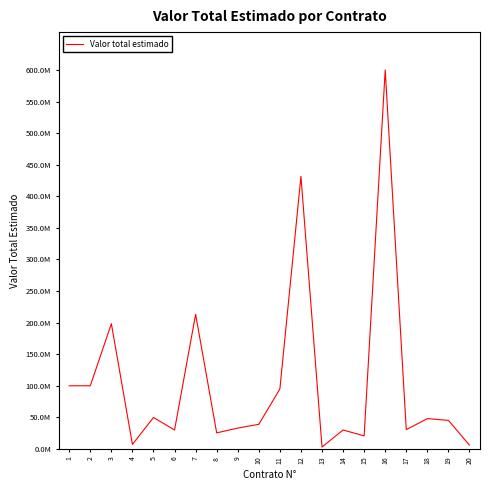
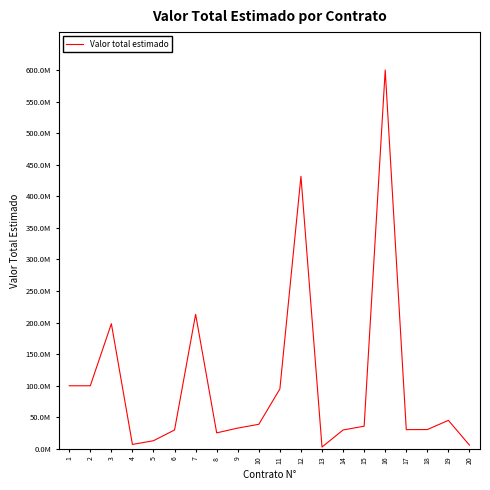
  {
    "1": 100000000,
    "2": 100000000,
    "3": 200000000,
    "4": 10000000,
-   "5": 50000000,
+   "5": 10000000,
    "6": 30000000,
    "7": 210000000,
    "8": 30000000,
    "9": 30000000,
    "10": 40000000,
    "11": 100000000,
    "12": 430000000,
    "13": 0,
    "14": 30000000,
-   "15": 20000000,
+   "15": 40000000,
    "16": 600000000,
    "17": 30000000,
-   "18": 50000000,
+   "18": 30000000,
    "19": 50000000,
    "20": 10000000
  }
